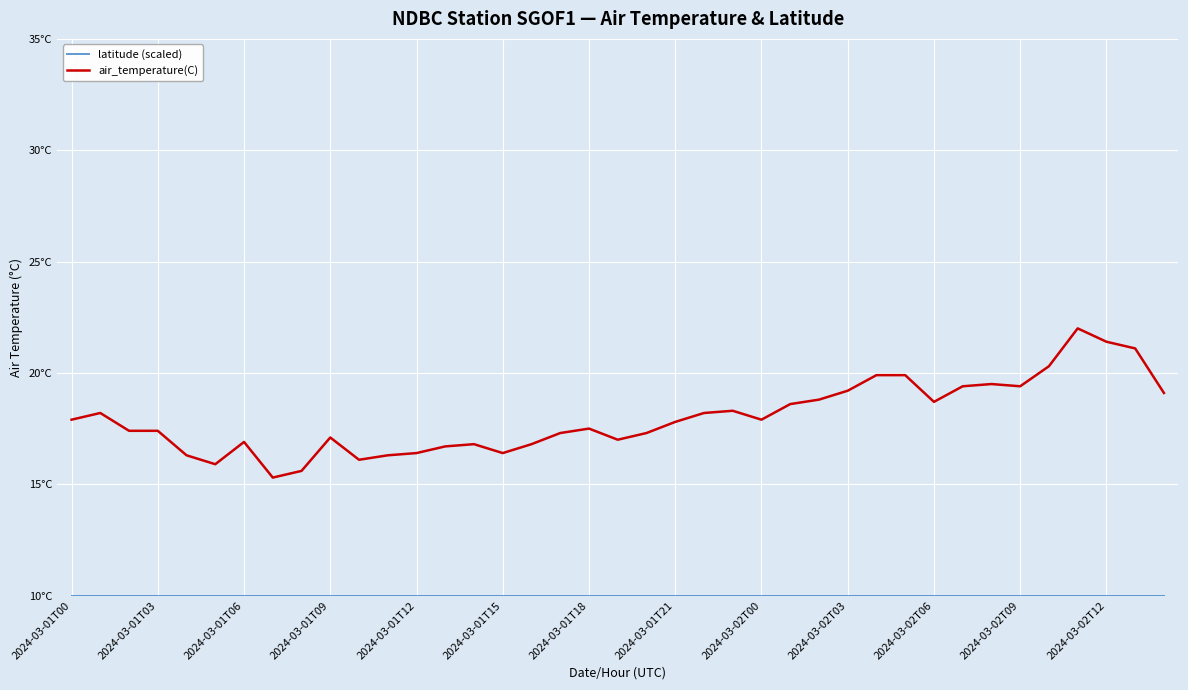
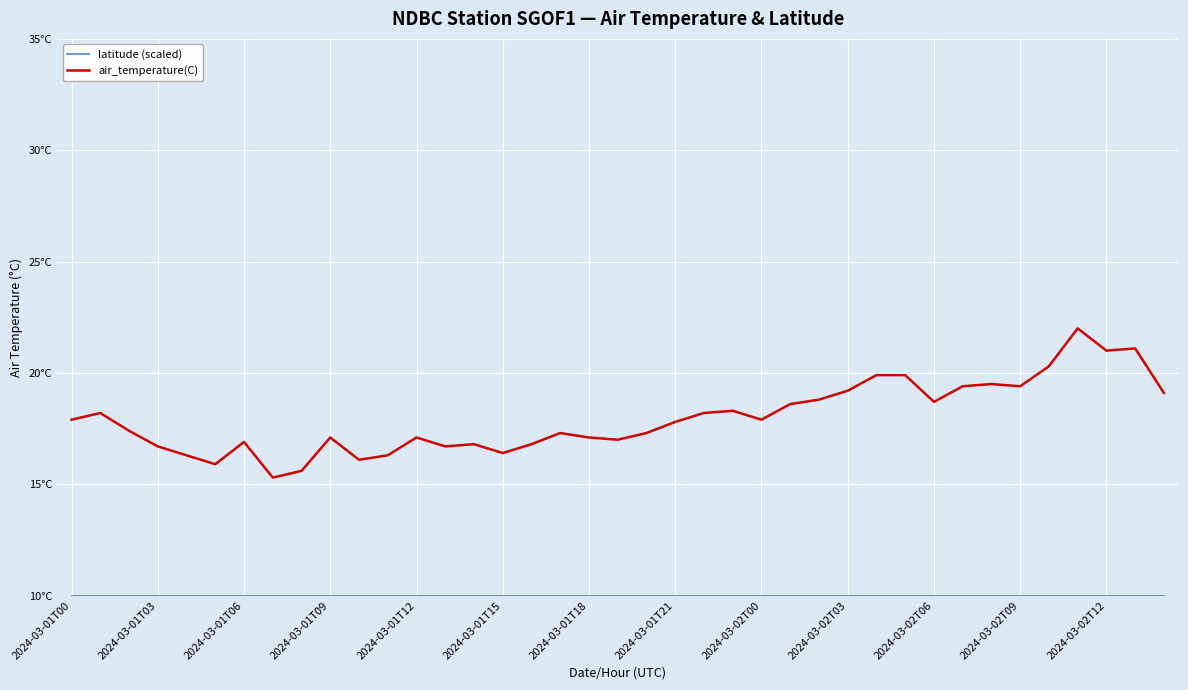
  {
    "latitude (scaled)": {
      "2024-03-01T00": "10.0°C",
      "2024-03-01T03": "10.0°C",
      "2024-03-01T06": "10.0°C",
      "2024-03-01T09": "10.0°C",
      "2024-03-01T12": "10.0°C",
      "2024-03-01T15": "10.0°C",
      "2024-03-01T18": "10.0°C",
      "2024-03-01T21": "10.0°C",
      "2024-03-02T00": "10.0°C",
      "2024-03-02T03": "10.0°C",
      "2024-03-02T06": "10.0°C",
      "2024-03-02T09": "10.0°C",
      "2024-03-02T12": "10.0°C"
    },
    "air_temperature(C)": {
      "2024-03-01T00": "17.9°C",
-     "2024-03-01T03": "17.4°C",
+     "2024-03-01T03": "16.7°C",
      "2024-03-01T06": "16.9°C",
      "2024-03-01T09": "17.1°C",
-     "2024-03-01T12": "16.4°C",
+     "2024-03-01T12": "17.1°C",
      "2024-03-01T15": "16.4°C",
-     "2024-03-01T18": "17.5°C",
+     "2024-03-01T18": "17.1°C",
      "2024-03-01T21": "17.8°C",
      "2024-03-02T00": "17.9°C",
      "2024-03-02T03": "19.2°C",
      "2024-03-02T06": "18.7°C",
      "2024-03-02T09": "19.4°C",
-     "2024-03-02T12": "21.4°C"
+     "2024-03-02T12": "21.0°C"
    }
  }
